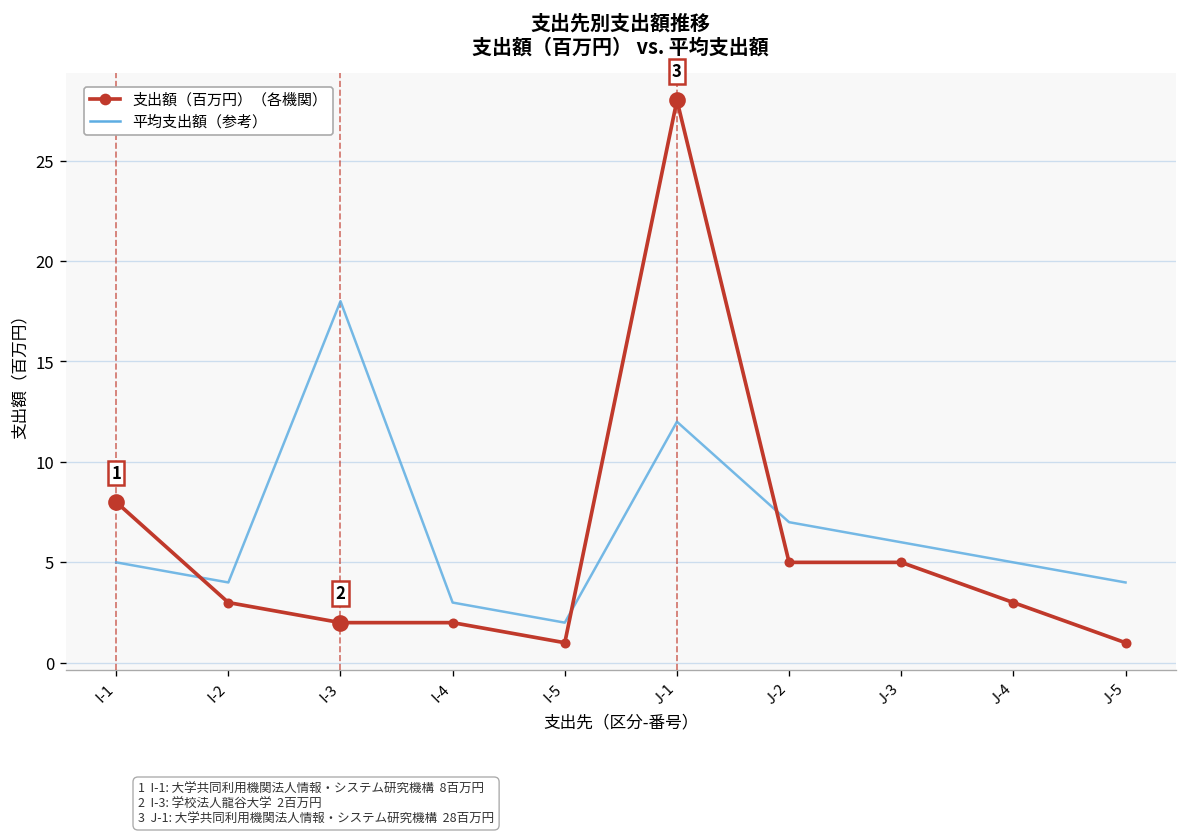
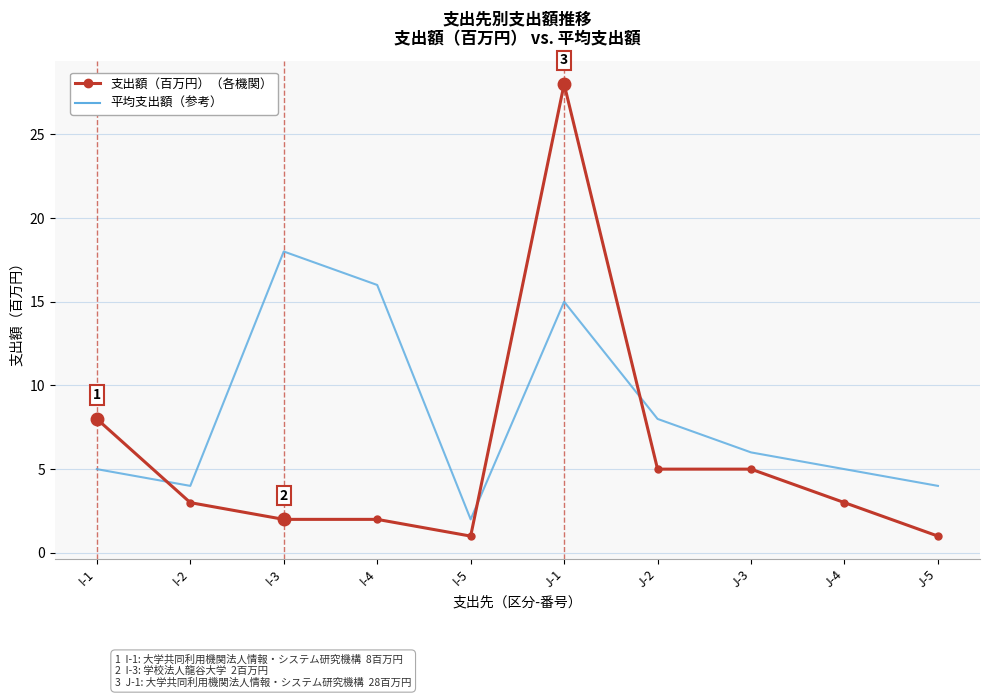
  {
    "平均支出額（参考）": {
      "I-1": 5,
      "I-2": 4,
      "I-3": 18,
-     "I-4": 3,
+     "I-4": 16,
      "I-5": 2,
-     "J-1": 12,
-     "J-2": 7,
+     "J-1": 15,
+     "J-2": 8,
      "J-3": 6,
      "J-4": 5,
      "J-5": 4
    }
  }
